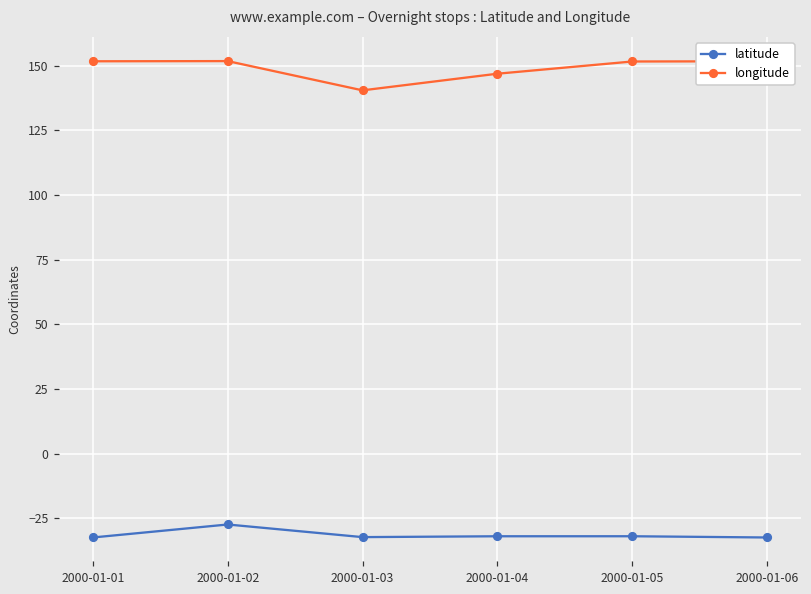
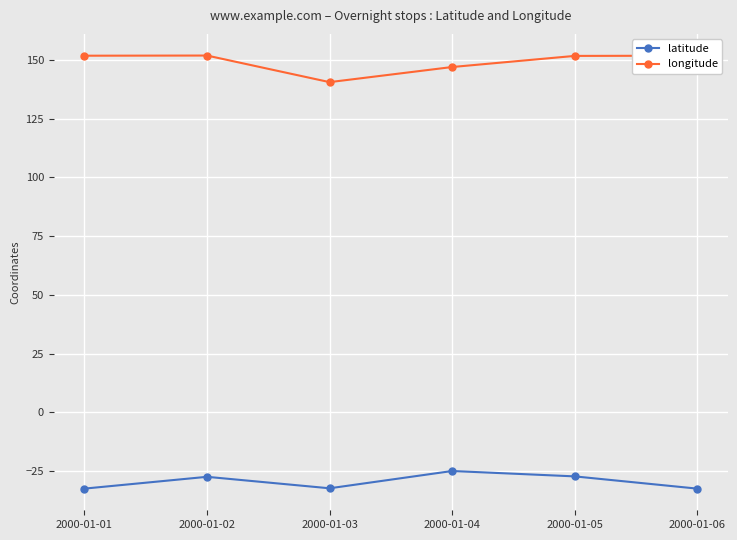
  {
    "latitude": {
      "2000-01-01": -32,
      "2000-01-02": -27,
      "2000-01-03": -32,
-     "2000-01-04": -32,
-     "2000-01-05": -32,
+     "2000-01-04": -25,
+     "2000-01-05": -27,
      "2000-01-06": -32
    },
    "longitude": {
      "2000-01-01": 152,
      "2000-01-02": 152,
      "2000-01-03": 141,
      "2000-01-04": 147,
      "2000-01-05": 152
    }
  }
